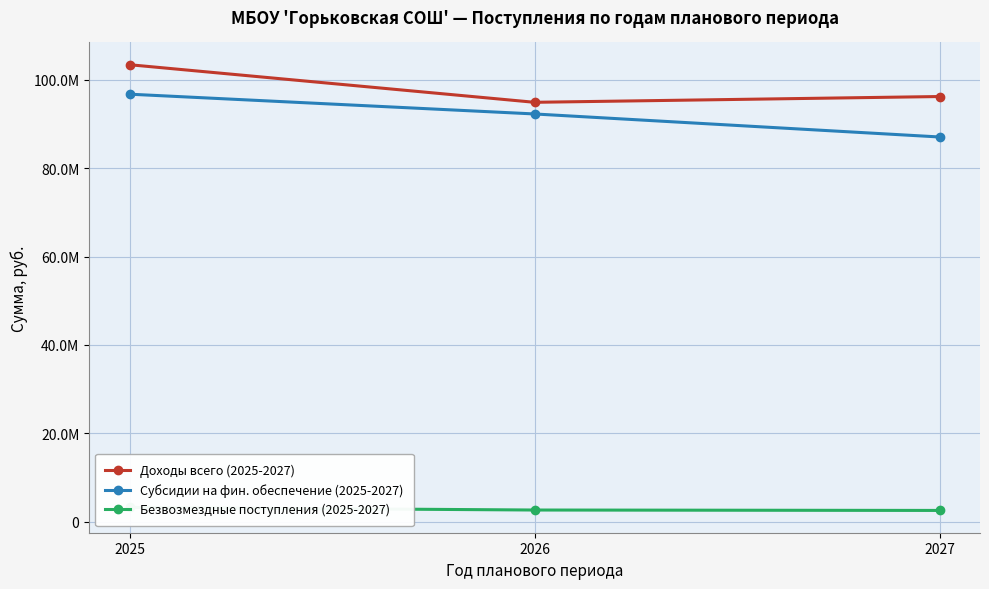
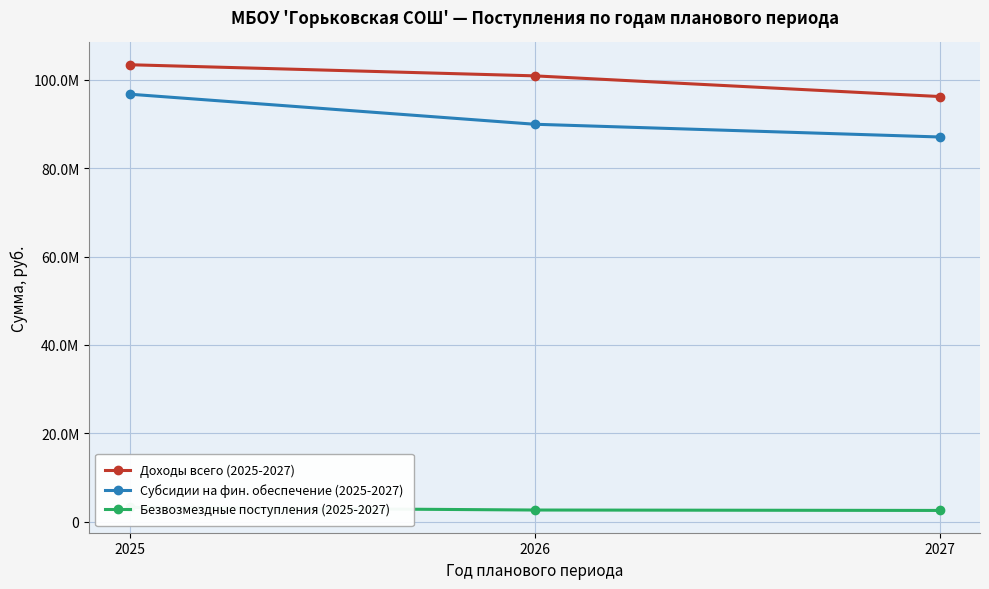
  {
    "Доходы всего (2025-2027)": {
      "2025": 103000000,
-     "2026": 95000000,
+     "2026": 101000000,
      "2027": 96000000
    },
    "Субсидии на фин. обеспечение (2025-2027)": {
      "2025": 97000000,
-     "2026": 92000000,
+     "2026": 90000000,
      "2027": 87000000
    },
    "Безвозмездные поступления (2025-2027)": {
      "2026": 3000000,
      "2027": 3000000
    }
  }
